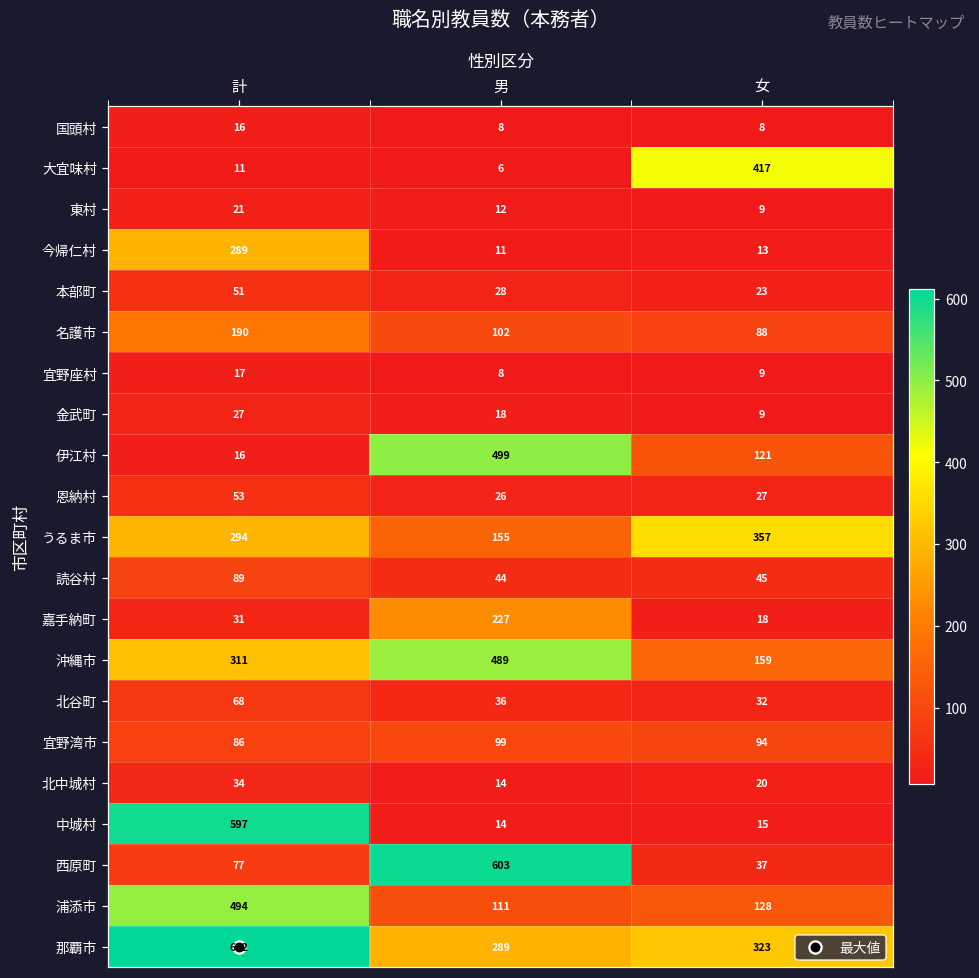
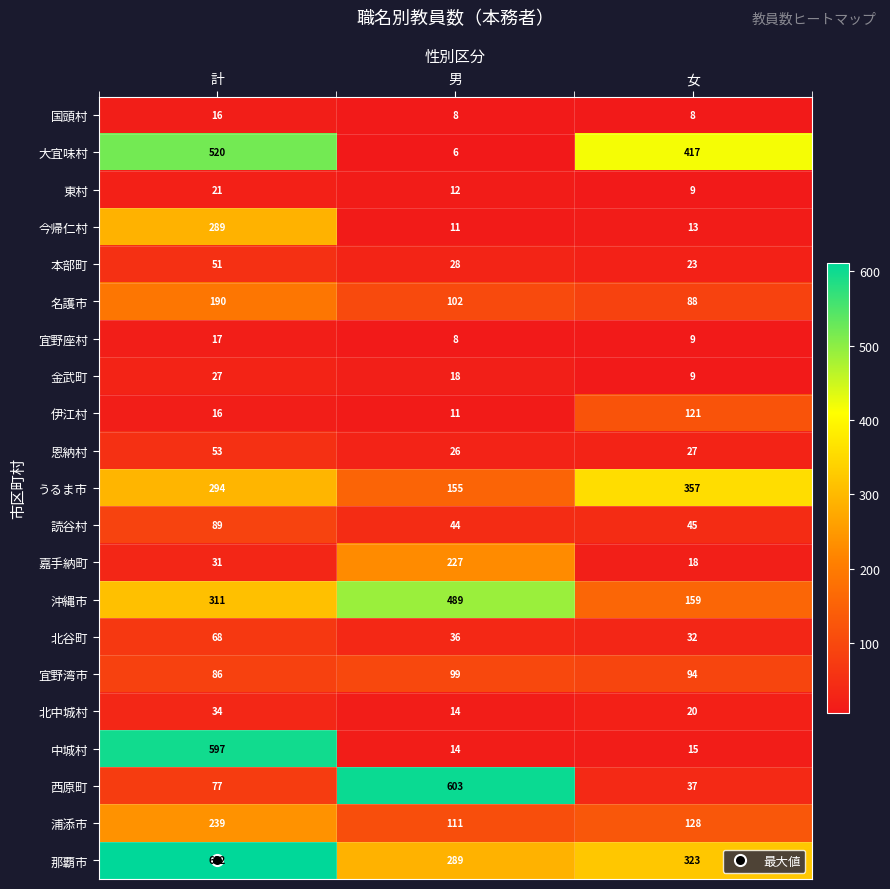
  {
    "国頭村": {
      "計": 16,
      "男": 8,
      "女": 8
    },
    "大宜味村": {
-     "計": 11,
+     "計": 520,
      "男": 6,
      "女": 417
    },
    "東村": {
      "計": 21,
      "男": 12,
      "女": 9
    },
    "今帰仁村": {
      "計": 289,
      "男": 11,
      "女": 13
    },
    "本部町": {
      "計": 51,
      "男": 28,
      "女": 23
    },
    "名護市": {
      "計": 190,
      "男": 102,
      "女": 88
    },
    "宜野座村": {
      "計": 17,
      "男": 8,
      "女": 9
    },
    "金武町": {
      "計": 27,
      "男": 18,
      "女": 9
    },
    "伊江村": {
      "計": 16,
-     "男": 499,
+     "男": 11,
      "女": 121
    },
    "恩納村": {
      "計": 53,
      "男": 26,
      "女": 27
    },
    "うるま市": {
      "計": 294,
      "男": 155,
      "女": 357
    },
    "読谷村": {
      "計": 89,
      "男": 44,
      "女": 45
    },
    "嘉手納町": {
      "計": 31,
      "男": 227,
      "女": 18
    },
    "沖縄市": {
      "計": 311,
      "男": 489,
      "女": 159
    },
    "北谷町": {
      "計": 68,
      "男": 36,
      "女": 32
    },
    "宜野湾市": {
      "計": 86,
      "男": 99,
      "女": 94
    },
    "北中城村": {
      "計": 34,
      "男": 14,
      "女": 20
    },
    "中城村": {
      "計": 597,
      "男": 14,
      "女": 15
    },
    "西原町": {
      "計": 77,
      "男": 603,
      "女": 37
    },
    "浦添市": {
-     "計": 494,
+     "計": 239,
      "男": 111,
      "女": 128
    },
    "那覇市": {
      "男": 289,
      "女": 323
    }
  }
